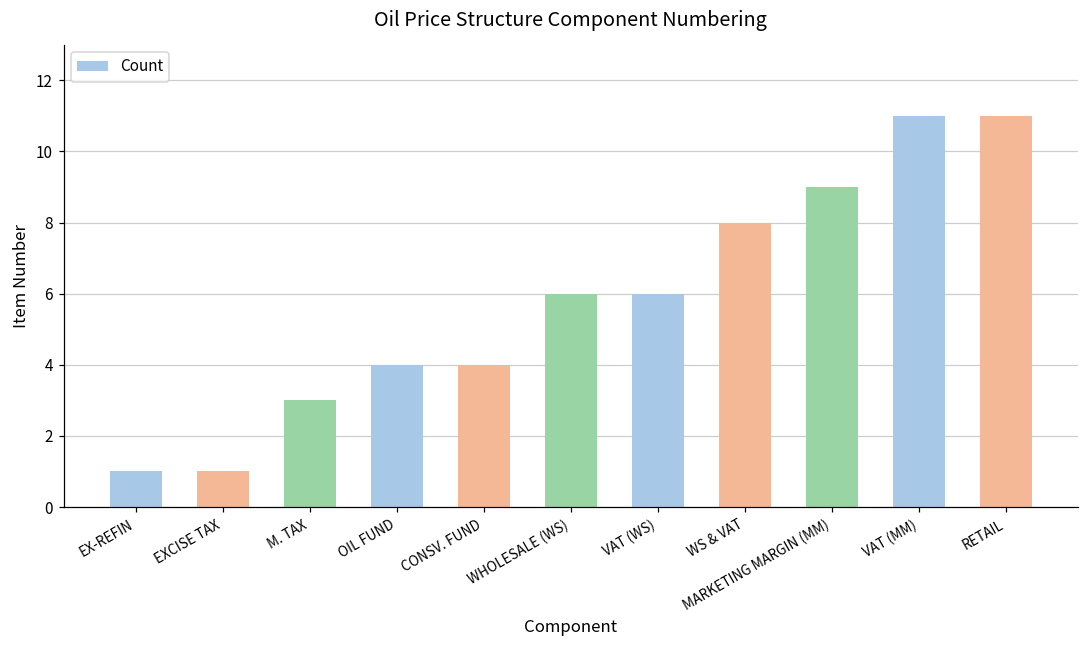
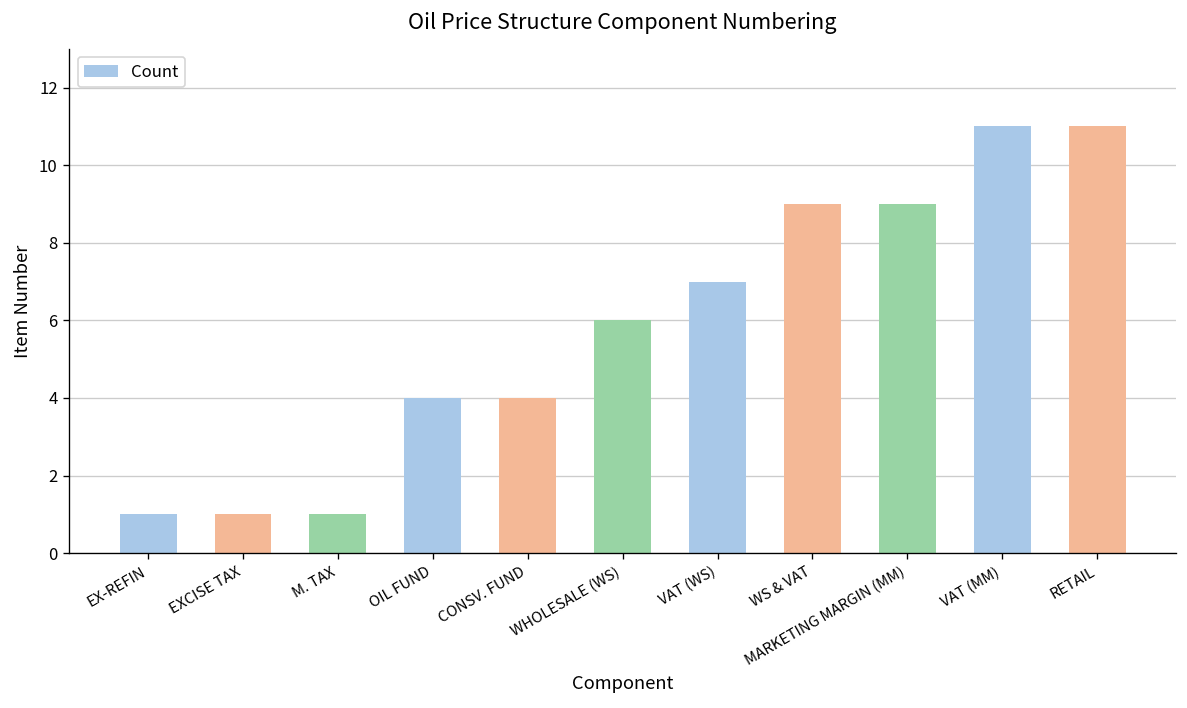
  {
    "EX-REFIN": 1,
    "EXCISE TAX": 1,
-   "M. TAX": 3,
+   "M. TAX": 1,
    "OIL FUND": 4,
    "CONSV. FUND": 4,
    "WHOLESALE (WS)": 6,
-   "VAT (WS)": 6,
-   "WS & VAT": 8,
+   "VAT (WS)": 7,
+   "WS & VAT": 9,
    "MARKETING MARGIN (MM)": 9,
    "VAT (MM)": 11,
    "RETAIL": 11
  }
